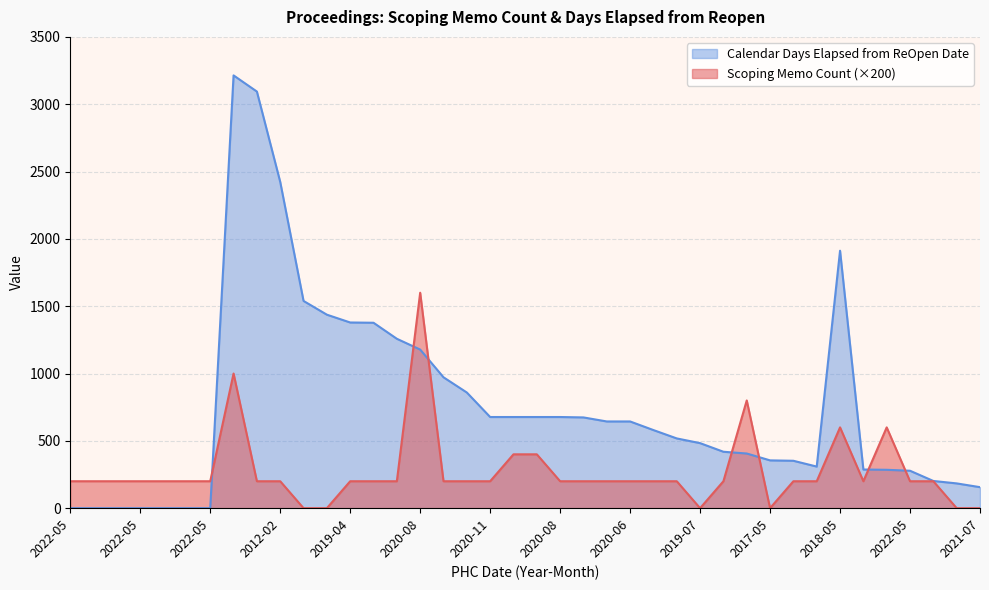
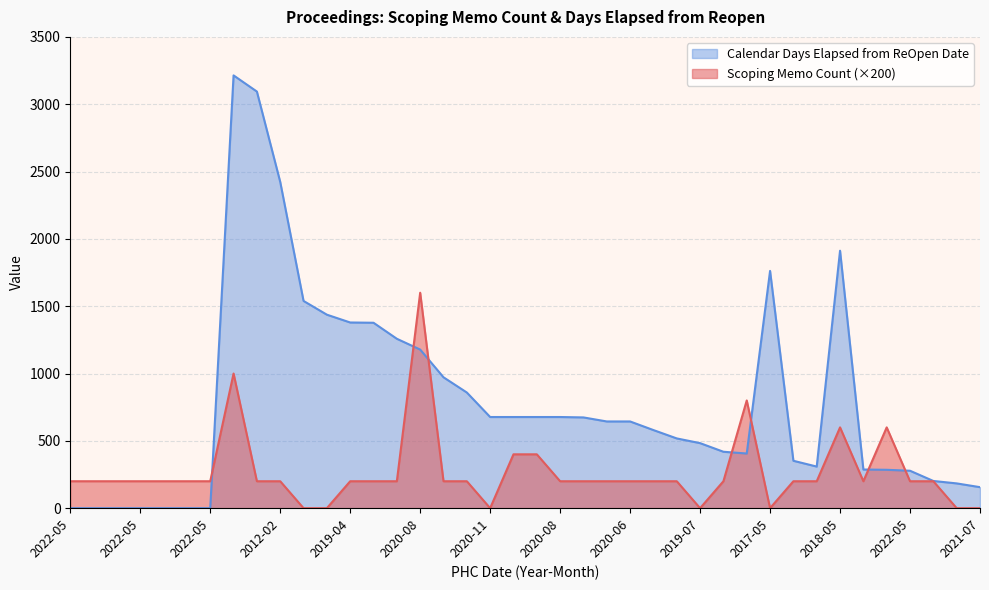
  {
    "Calendar Days Elapsed from ReOpen Date": {
      "2012-02": 2420,
      "2020-11": 680,
      "2019-07": 480,
-     "2017-05": 360,
+     "2017-05": 1760,
      "2018-05": 1910,
      "2021-07": 160
    },
    "Scoping Memo Count (×200)": {
      "2012-02": 200,
-     "2020-11": 200,
+     "2020-11": 0,
      "2019-07": 0,
      "2017-05": 0,
      "2018-05": 600,
      "2021-07": 0
    }
  }
